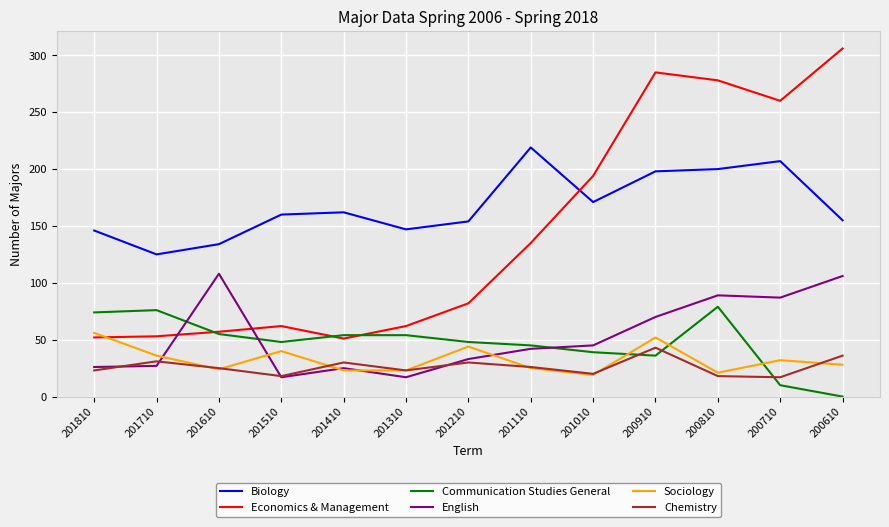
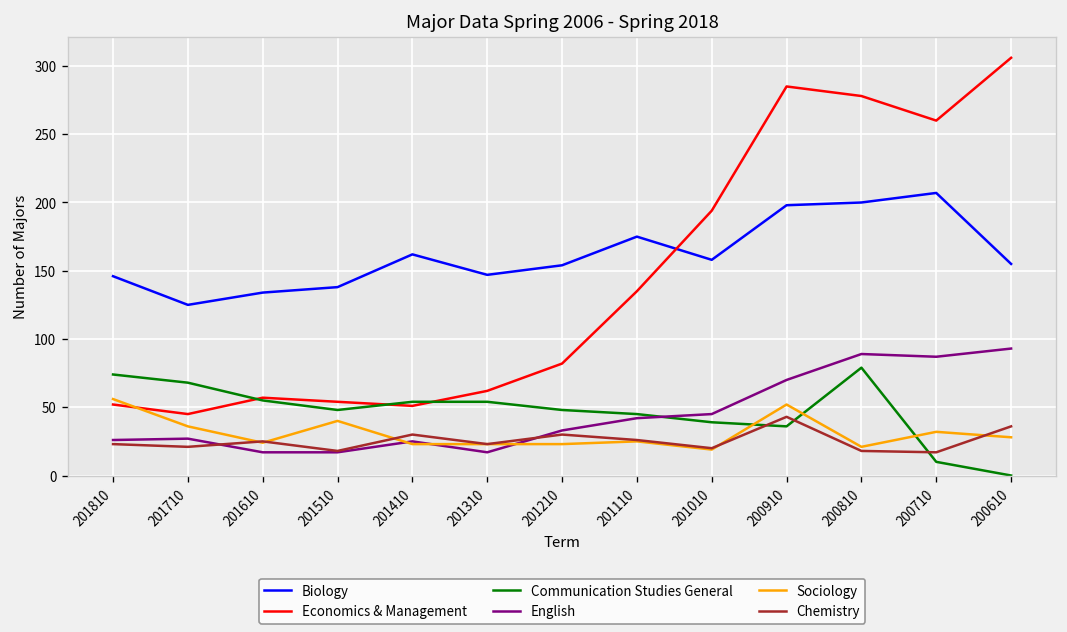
  {
    "Biology": {
      "201810": 146,
      "201710": 125,
      "201610": 134,
-     "201510": 160,
+     "201510": 138,
      "201410": 162,
      "201310": 147,
      "201210": 154,
-     "201110": 219,
-     "201010": 171,
+     "201110": 175,
+     "201010": 158,
      "200910": 198,
      "200810": 200,
      "200710": 207,
      "200610": 155
    },
    "Economics & Management": {
      "201810": 52,
-     "201710": 53,
-     "201510": 62,
+     "201710": 45,
+     "201510": 54,
      "201410": 51,
      "201310": 62,
      "201210": 82,
      "201110": 135,
      "201010": 194,
      "200910": 285,
      "200810": 278,
      "200710": 260,
      "200610": 306
    },
    "Communication Studies General": {
      "201810": 74,
-     "201710": 76,
+     "201710": 68,
      "201510": 48,
      "201410": 54,
      "201310": 54,
      "201210": 48,
      "201110": 45,
      "201010": 39,
      "200910": 36,
      "200810": 79,
      "200710": 10,
      "200610": 0
    },
    "English": {
      "201810": 26,
      "201710": 27,
-     "201610": 108,
+     "201610": 17,
      "201310": 17,
      "201210": 33,
      "201110": 42,
      "201010": 45,
      "200910": 70,
      "200810": 89,
      "200710": 87,
-     "200610": 106
+     "200610": 93
    },
    "Sociology": {
      "201810": 56,
      "201710": 36,
      "201510": 40,
-     "201210": 44,
+     "201210": 23,
      "200910": 52,
      "200810": 21,
      "200710": 32,
      "200610": 28
    },
    "Chemistry": {
      "201810": 23,
-     "201710": 31,
+     "201710": 21,
      "201410": 30,
      "201210": 30,
      "200910": 43,
      "200810": 18,
      "200710": 17,
      "200610": 36
    }
  }
